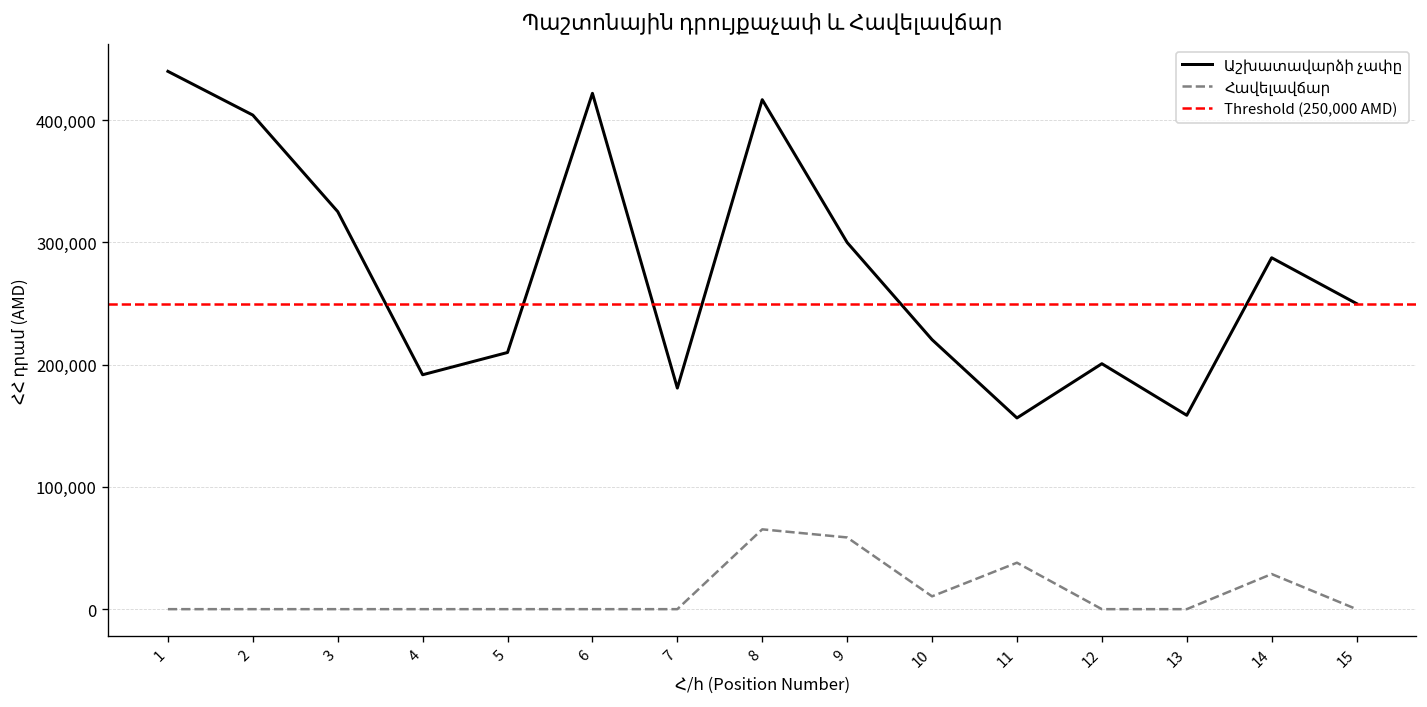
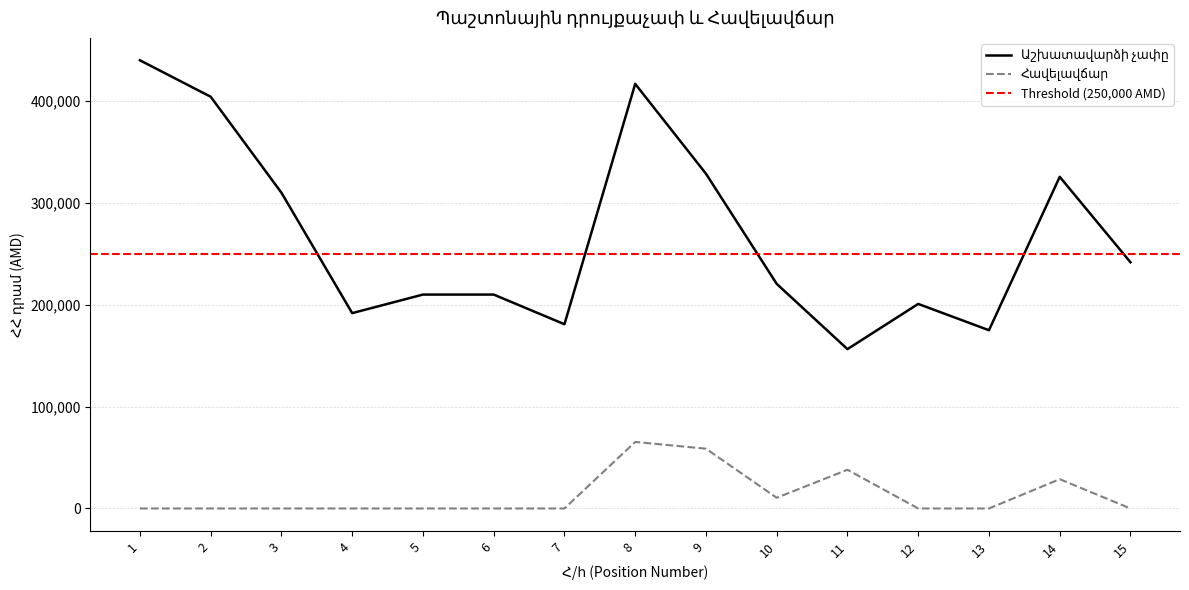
  {
    "Աշխատավարձի չափը": {
      "1": "440,000",
      "2": "404,000",
-     "3": "325,000",
+     "3": "310,000",
      "4": "192,000",
      "5": "210,000",
-     "6": "422,000",
+     "6": "210,000",
      "7": "181,000",
      "8": "417,000",
-     "9": "300,000",
+     "9": "329,000",
      "10": "221,000",
      "11": "156,000",
      "12": "201,000",
-     "13": "159,000",
-     "14": "288,000",
-     "15": "250,000"
+     "13": "175,000",
+     "14": "326,000",
+     "15": "242,000"
    },
    "Հավելավճար": {
      "1": "0",
      "2": "0",
      "3": "0",
      "4": "0",
      "5": "0",
      "6": "0",
      "7": "0",
      "8": "65,000",
      "9": "59,000",
      "10": "11,000",
      "11": "38,000",
      "12": "0",
      "13": "0",
      "14": "29,000",
      "15": "0"
    }
  }
